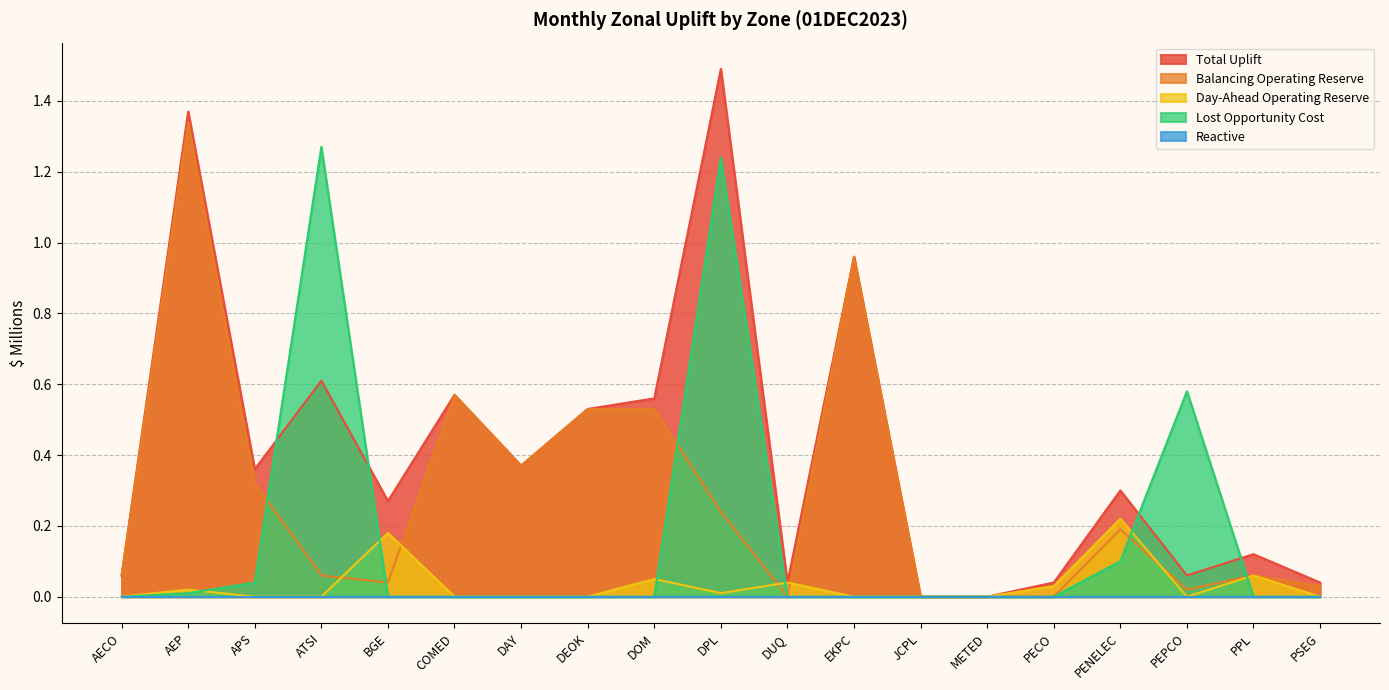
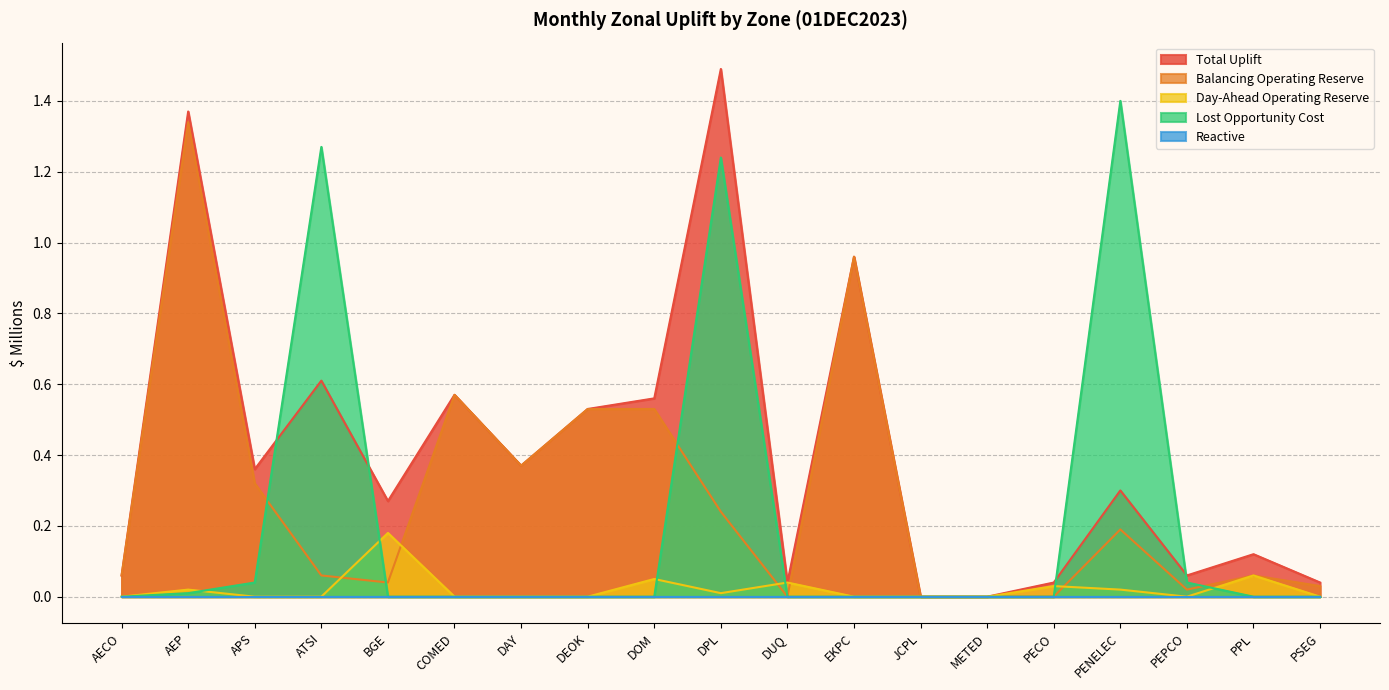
  {
    "Day-Ahead Operating Reserve": {
      "AEP": 0.02,
      "BGE": 0.18,
      "DOM": 0.05,
      "DPL": 0.01,
      "PECO": 0.03,
-     "PENELEC": 0.22
+     "PENELEC": 0.02
    },
    "Lost Opportunity Cost": {
      "AEP": 0.01,
      "APS": 0.04,
      "ATSI": 1.27,
      "DPL": 1.24,
-     "PENELEC": 0.1,
-     "PEPCO": 0.58
+     "PENELEC": 1.4,
+     "PEPCO": 0.04
    },
    "Reactive": {
      "AEP": 0.00,
      "DPL": 0.00,
      "PENELEC": 0.00
    }
  }
